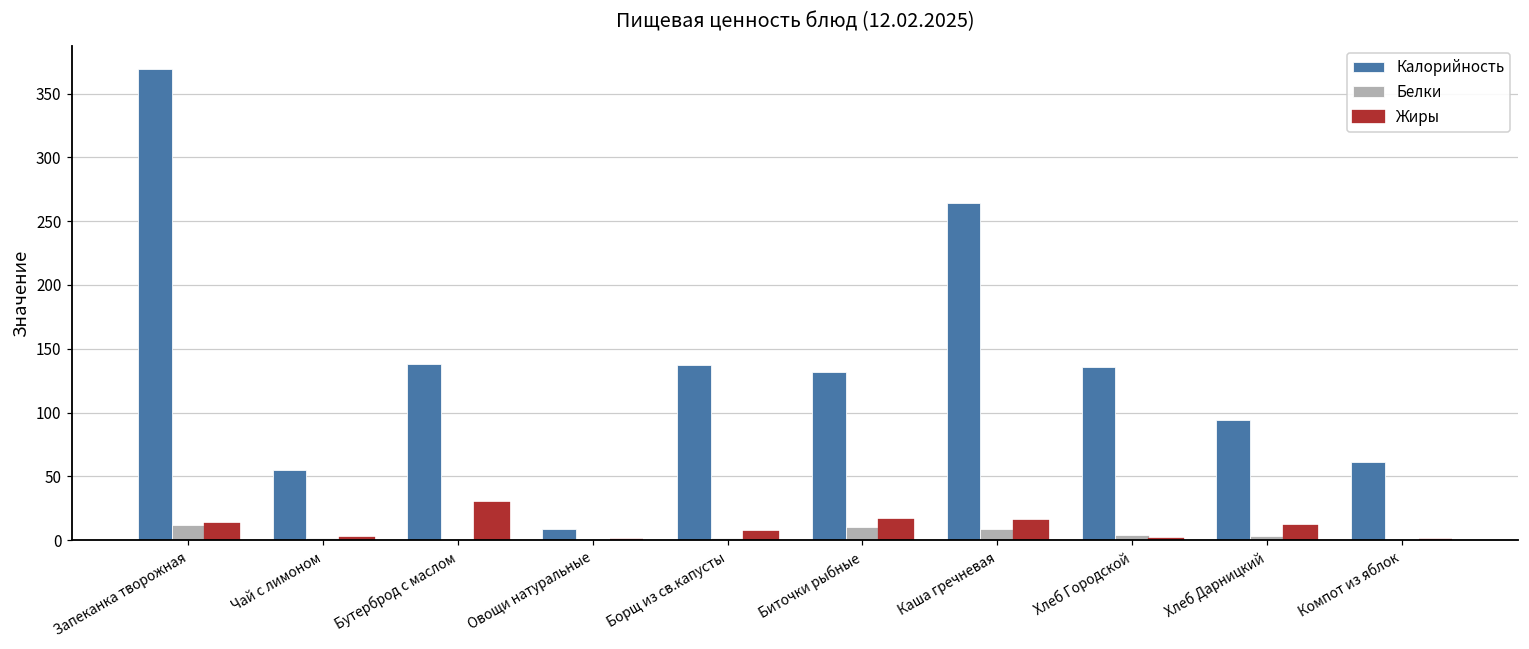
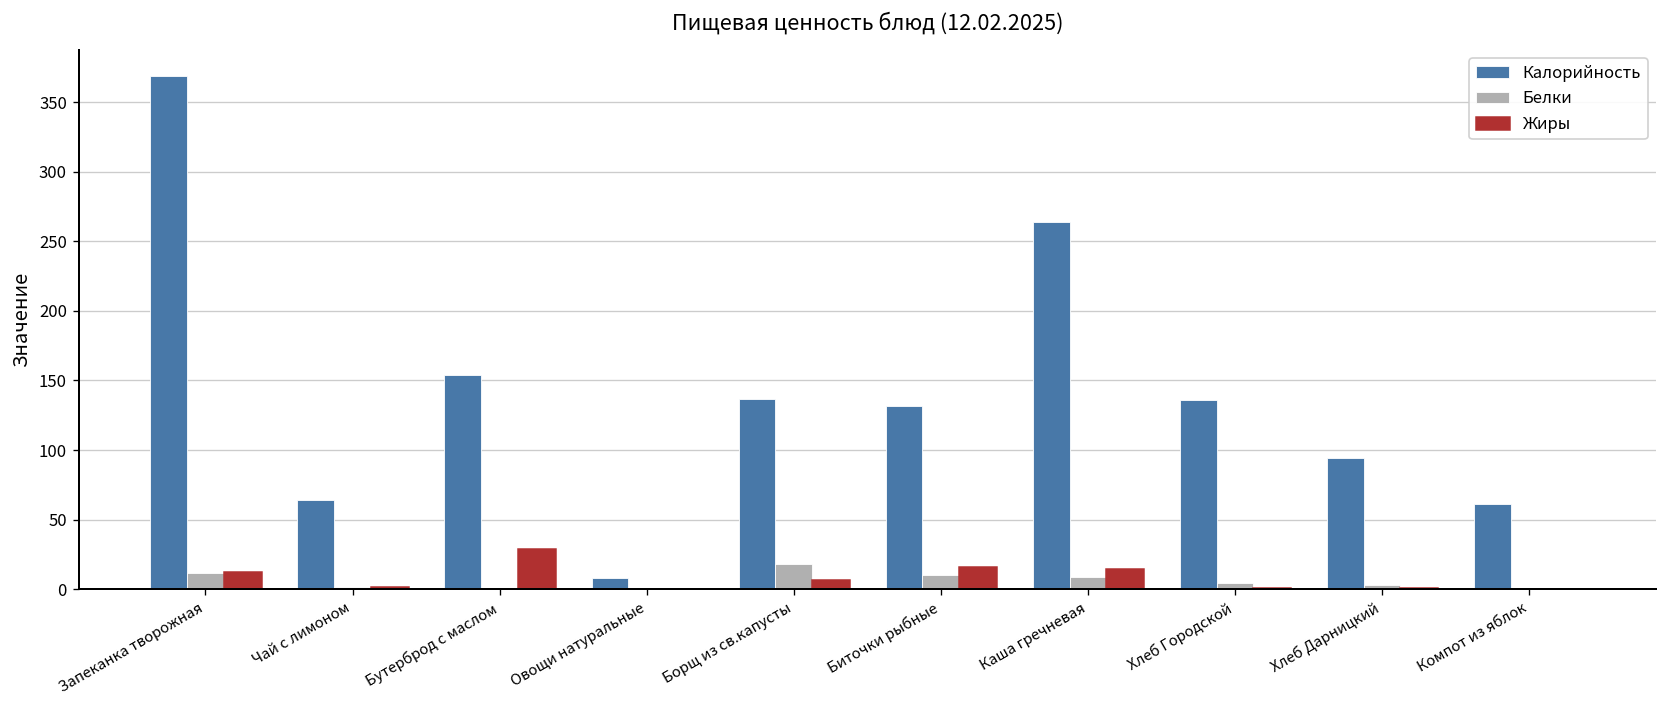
  {
    "Калорийность": {
      "Запеканка творожная": 369,
-     "Чай с лимоном": 55,
-     "Бутерброд с маслом": 138,
+     "Чай с лимоном": 64,
+     "Бутерброд с маслом": 154,
      "Овощи натуральные": 8,
      "Борщ из св.капусты": 137,
      "Биточки рыбные": 132,
      "Каша гречневая": 264,
      "Хлеб Городской": 136,
      "Хлеб Дарницкий": 94,
      "Компот из яблок": 61
    },
    "Белки": {
      "Запеканка творожная": 12,
-     "Борщ из св.капусты": 2,
+     "Борщ из св.капусты": 18,
      "Биточки рыбные": 10,
      "Каша гречневая": 9,
      "Хлеб Городской": 4,
      "Хлеб Дарницкий": 3
    },
    "Жиры": {
      "Запеканка творожная": 12,
      "Бутерброд с маслом": 29,
      "Борщ из св.капусты": 7,
      "Биточки рыбные": 16,
      "Каша гречневая": 15,
-     "Хлеб Дарницкий": 11,
+     "Хлеб Дарницкий": 1,
      "Компот из яблок": 0
    }
  }
